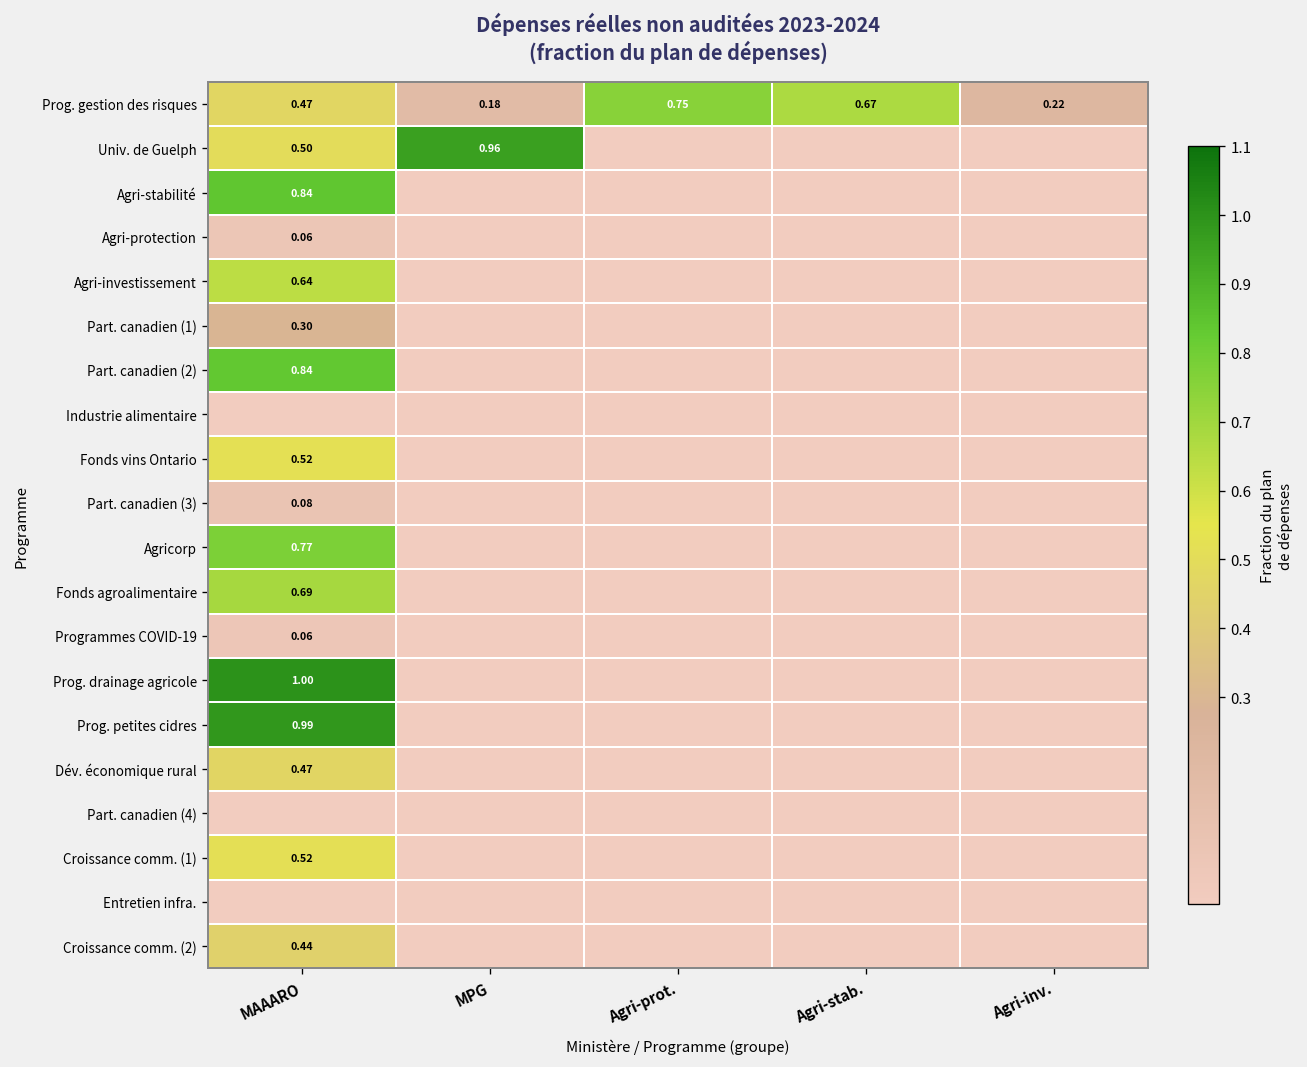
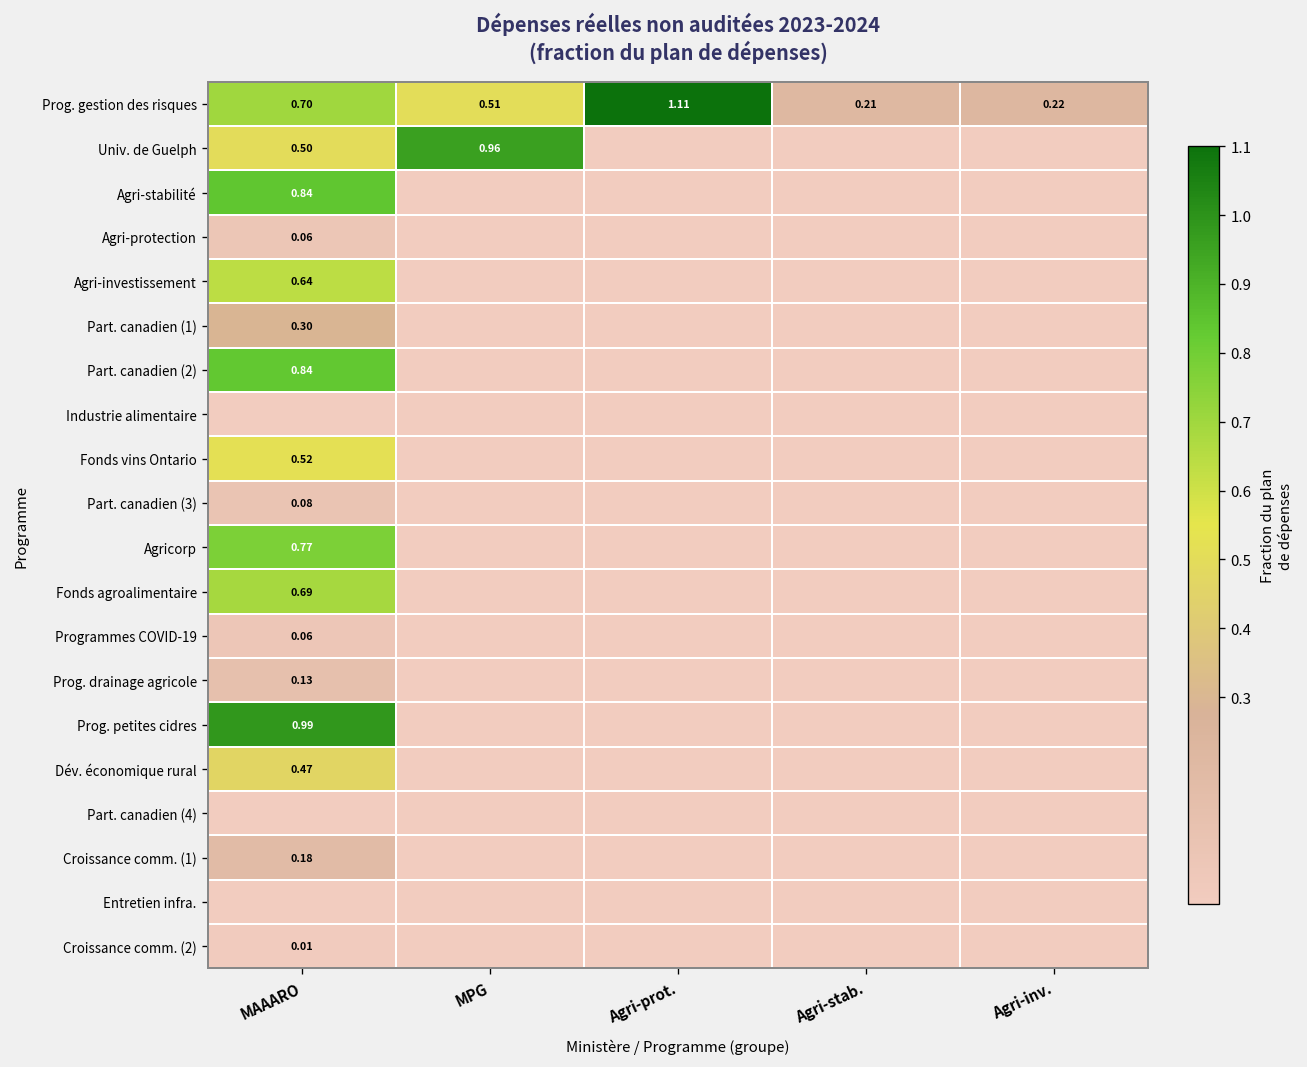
  {
    "Prog. gestion des risques": {
-     "MAAARO": 0.47,
-     "MPG": 0.18,
-     "Agri-prot.": 0.75,
-     "Agri-stab.": 0.67,
+     "MAAARO": 0.70,
+     "MPG": 0.51,
+     "Agri-prot.": 1.11,
+     "Agri-stab.": 0.21,
      "Agri-inv.": 0.22
    },
    "Univ. de Guelph": {
      "MAAARO": 0.50,
      "MPG": 0.96
    },
    "Agri-stabilité": {
      "MAAARO": 0.84
    },
    "Agri-protection": {
      "MAAARO": 0.06
    },
    "Agri-investissement": {
      "MAAARO": 0.64
    },
    "Part. canadien (1)": {
      "MAAARO": 0.30
    },
    "Part. canadien (2)": {
      "MAAARO": 0.84
    },
    "Fonds vins Ontario": {
      "MAAARO": 0.52
    },
    "Part. canadien (3)": {
      "MAAARO": 0.08
    },
    "Agricorp": {
      "MAAARO": 0.77
    },
    "Fonds agroalimentaire": {
      "MAAARO": 0.69
    },
    "Programmes COVID-19": {
      "MAAARO": 0.06
    },
    "Prog. drainage agricole": {
-     "MAAARO": 1.00
+     "MAAARO": 0.13
    },
    "Prog. petites cidres": {
      "MAAARO": 0.99
    },
    "Dév. économique rural": {
      "MAAARO": 0.47
    },
    "Croissance comm. (1)": {
-     "MAAARO": 0.52
+     "MAAARO": 0.18
    },
    "Croissance comm. (2)": {
-     "MAAARO": 0.44
+     "MAAARO": 0.01
    }
  }
